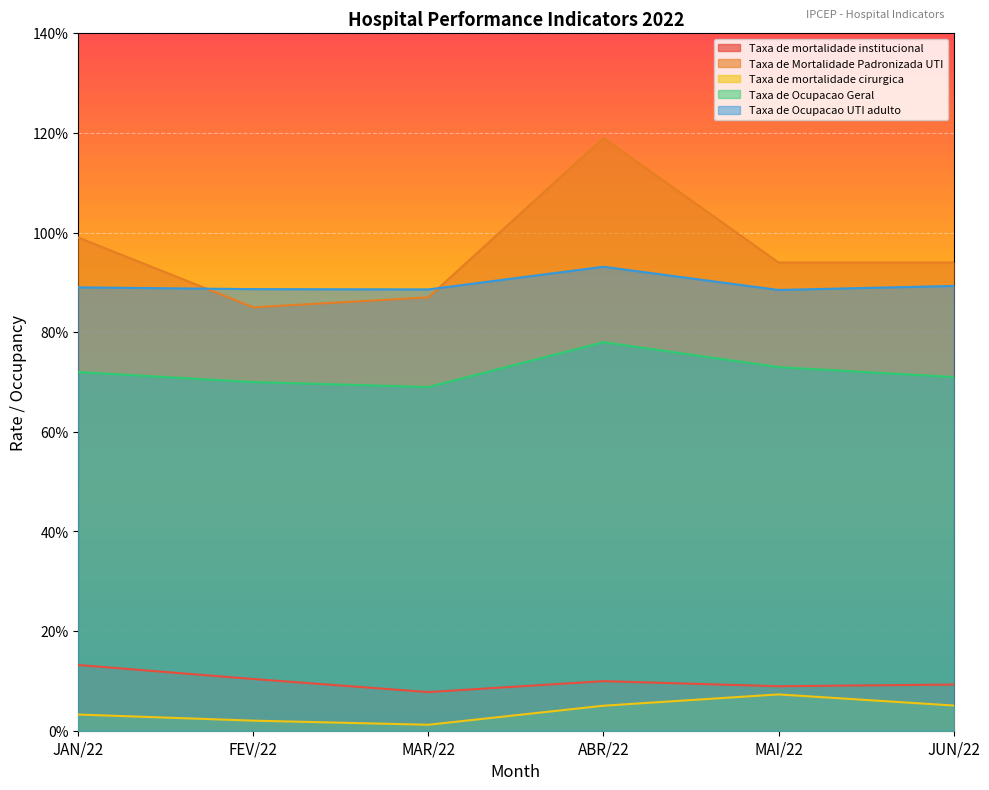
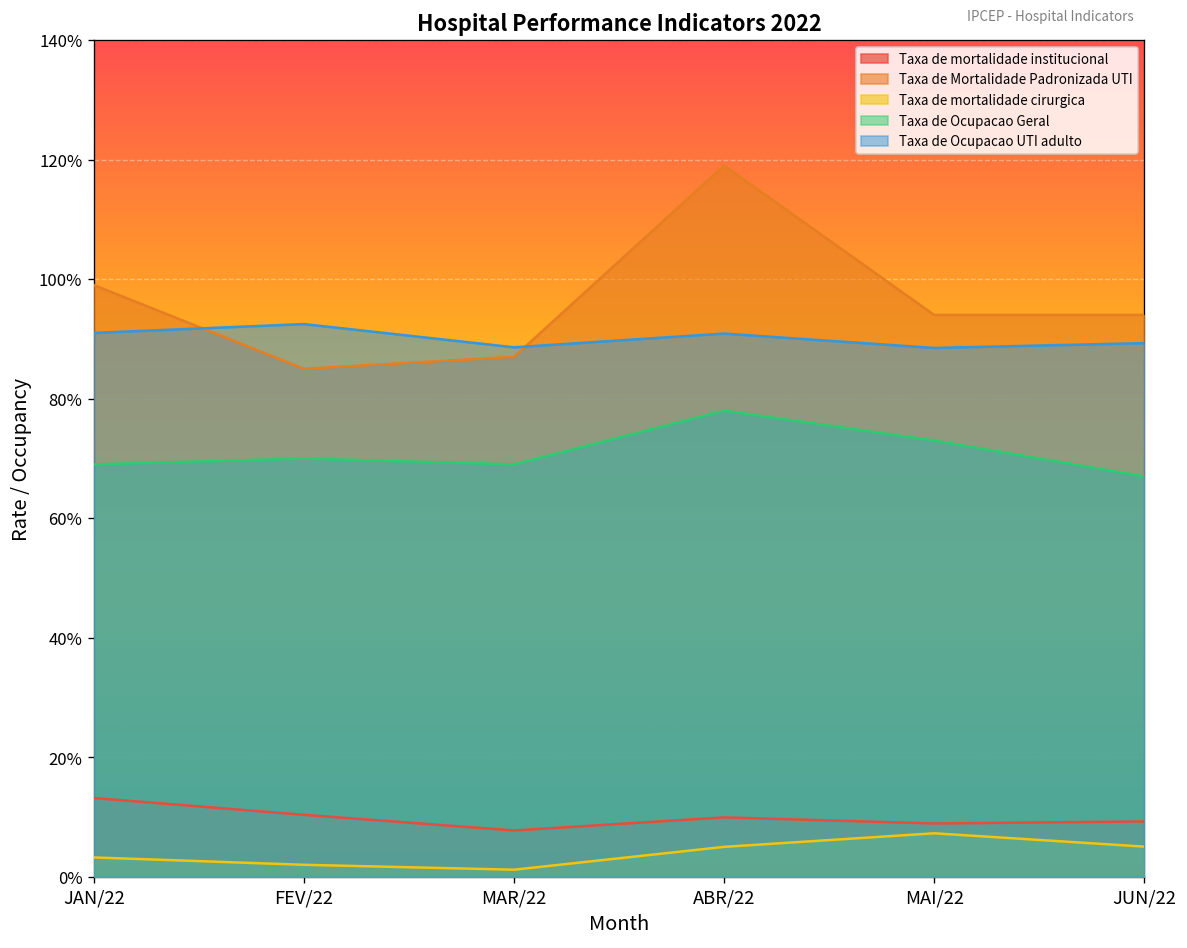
  {
    "Taxa de mortalidade cirurgica": {
      "JAN/22": "3%",
      "FEV/22": "2%",
      "MAR/22": "1%",
      "ABR/22": "5%",
      "MAI/22": "7%",
      "JUN/22": "5%"
    },
    "Taxa de Ocupacao Geral": {
-     "JAN/22": "72%",
+     "JAN/22": "69%",
      "FEV/22": "70%",
      "MAR/22": "69%",
      "ABR/22": "78%",
      "MAI/22": "73%",
-     "JUN/22": "71%"
+     "JUN/22": "67%"
    },
    "Taxa de Ocupacao UTI adulto": {
-     "JAN/22": "89%",
-     "FEV/22": "89%",
+     "JAN/22": "91%",
+     "FEV/22": "92%",
      "MAR/22": "89%",
-     "ABR/22": "93%",
+     "ABR/22": "91%",
      "MAI/22": "88%",
      "JUN/22": "89%"
    }
  }
